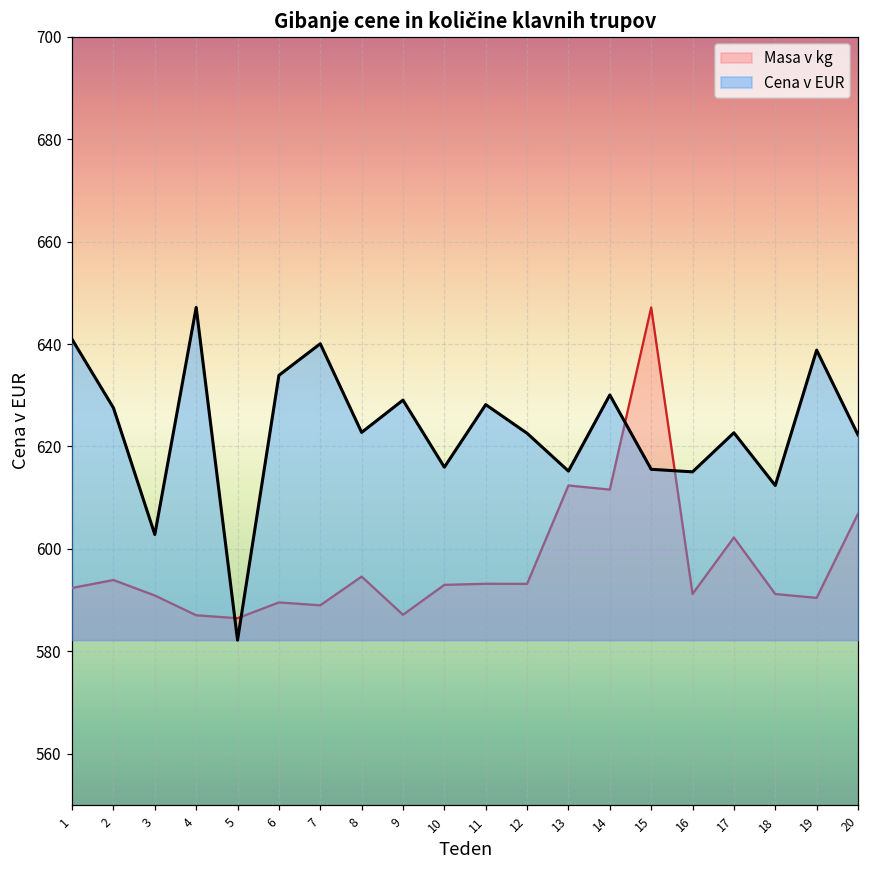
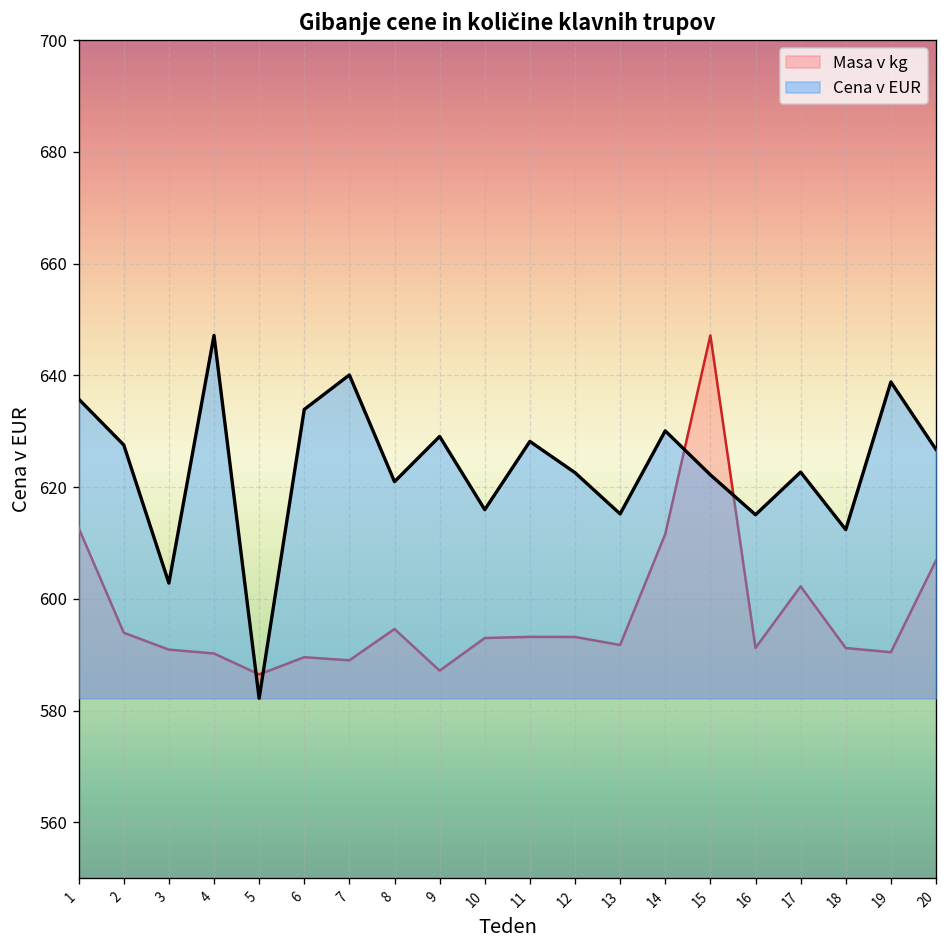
  {
    "Masa v kg": {
-     "1": 592,
+     "1": 613,
      "2": 594,
      "3": 591,
-     "4": 587,
+     "4": 590,
      "5": 586,
      "6": 590,
      "7": 589,
      "8": 595,
      "9": 587,
      "10": 593,
      "11": 593,
      "12": 593,
-     "13": 612,
+     "13": 592,
      "14": 612,
      "15": 647,
      "16": 591,
      "17": 602,
      "18": 591,
      "19": 590,
      "20": 607
    },
    "Cena v EUR": {
-     "1": 641,
+     "1": 636,
      "2": 628,
      "3": 603,
      "4": 647,
      "5": 582,
      "6": 634,
      "7": 640,
-     "8": 623,
+     "8": 621,
      "9": 629,
      "10": 616,
      "11": 628,
      "12": 623,
      "13": 615,
      "14": 630,
-     "15": 616,
+     "15": 622,
      "16": 615,
      "17": 623,
      "18": 612,
      "19": 639,
-     "20": 622
+     "20": 627
    }
  }
